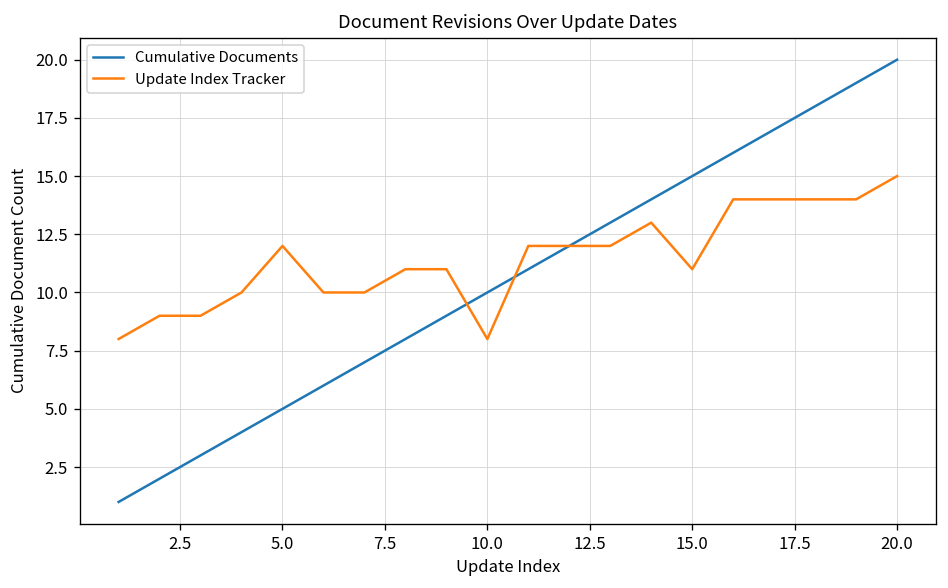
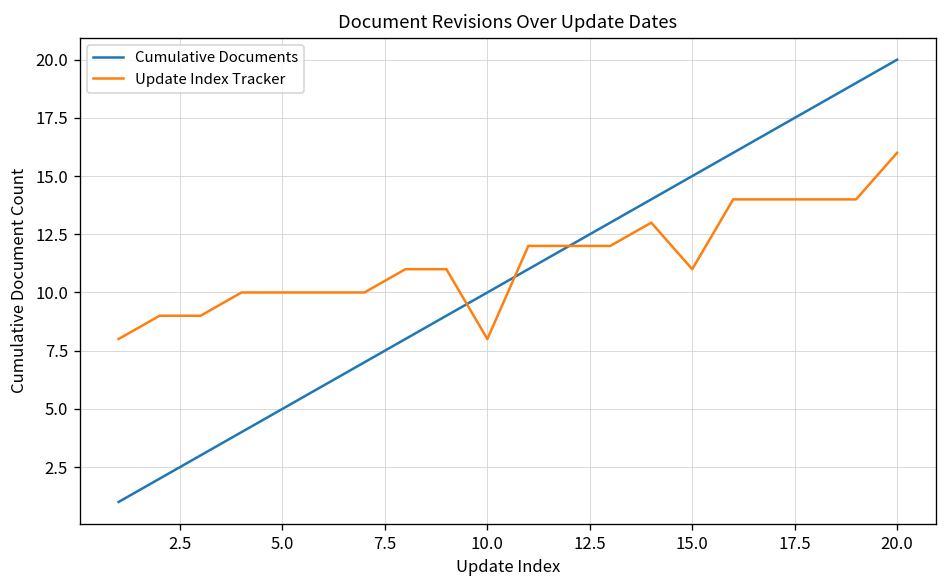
  {
    "Cumulative Documents": {
      "5.0": 5,
      "10.0": 10,
      "15.0": 15,
      "20.0": 20
    },
    "Update Index Tracker": {
-     "5.0": 12,
+     "5.0": 10,
      "10.0": 8,
      "15.0": 11,
-     "20.0": 15
+     "20.0": 16
    }
  }
